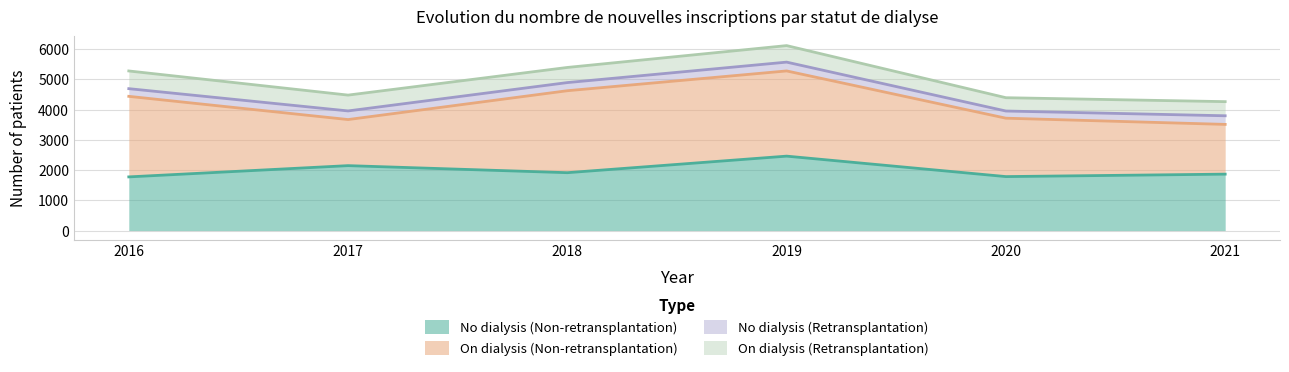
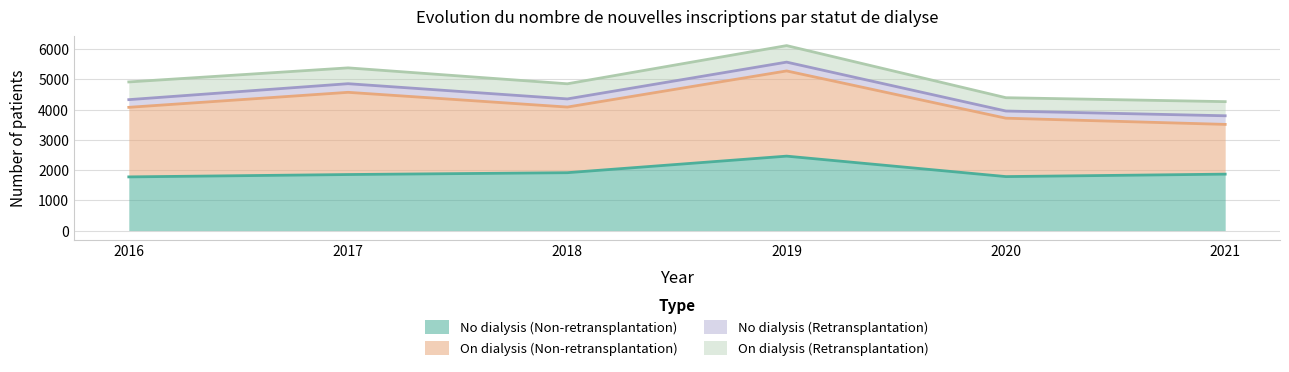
  {
    "No dialysis (Non-retransplantation)": {
      "2016": 1800,
-     "2017": 2100,
+     "2017": 1900,
      "2018": 1900,
      "2019": 2500,
      "2020": 1800,
      "2021": 1900
    },
    "On dialysis (Non-retransplantation)": {
-     "2016": 2700,
-     "2017": 1500,
-     "2018": 2700,
+     "2016": 2300,
+     "2017": 2700,
+     "2018": 2200,
      "2019": 2800,
      "2020": 1900,
      "2021": 1600
    }
  }
